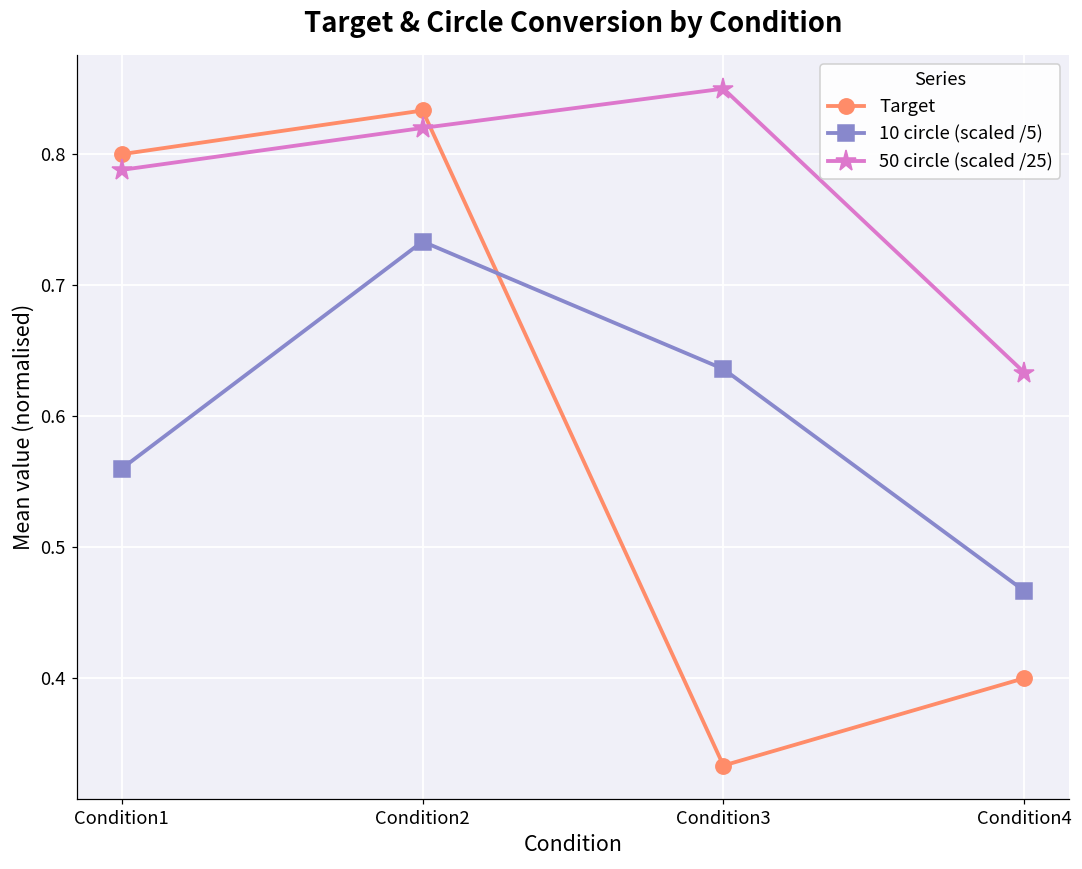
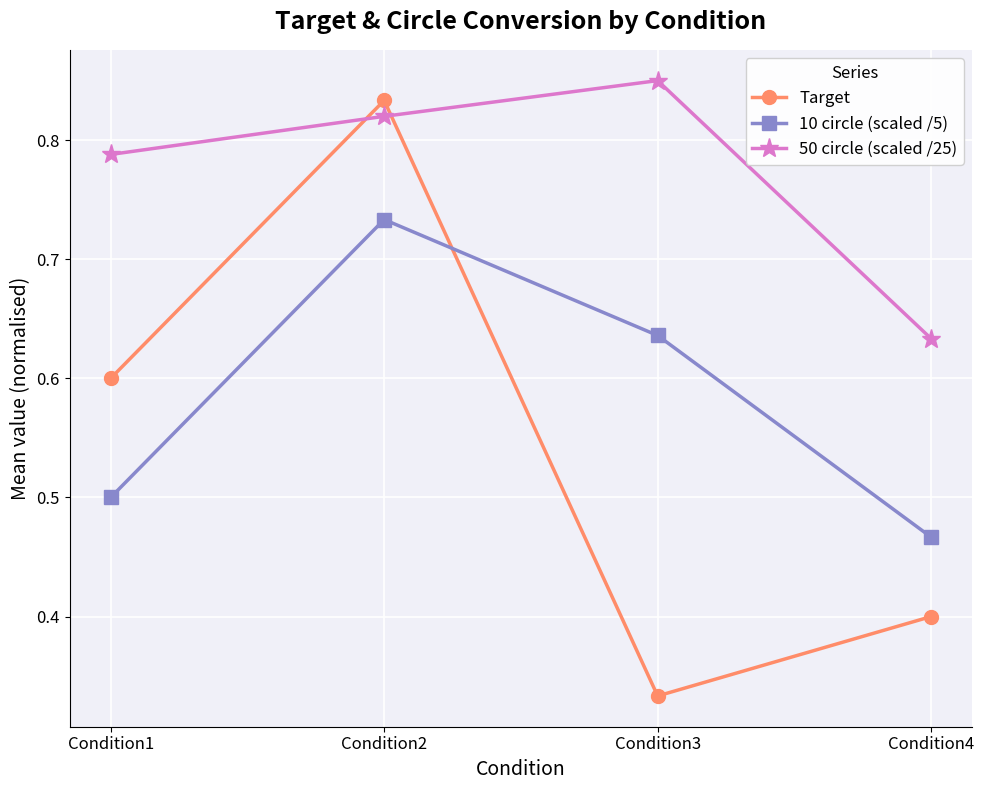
  {
    "Target": {
-     "Condition1": 0.8,
+     "Condition1": 0.6,
      "Condition2": 0.833,
      "Condition3": 0.333,
      "Condition4": 0.4
    },
    "10 circle (scaled /5)": {
-     "Condition1": 0.560,
+     "Condition1": 0.500,
      "Condition2": 0.733,
      "Condition3": 0.636,
      "Condition4": 0.467
    },
    "50 circle (scaled /25)": {
      "Condition1": 0.788,
      "Condition2": 0.820,
      "Condition3": 0.850,
      "Condition4": 0.633
    }
  }
